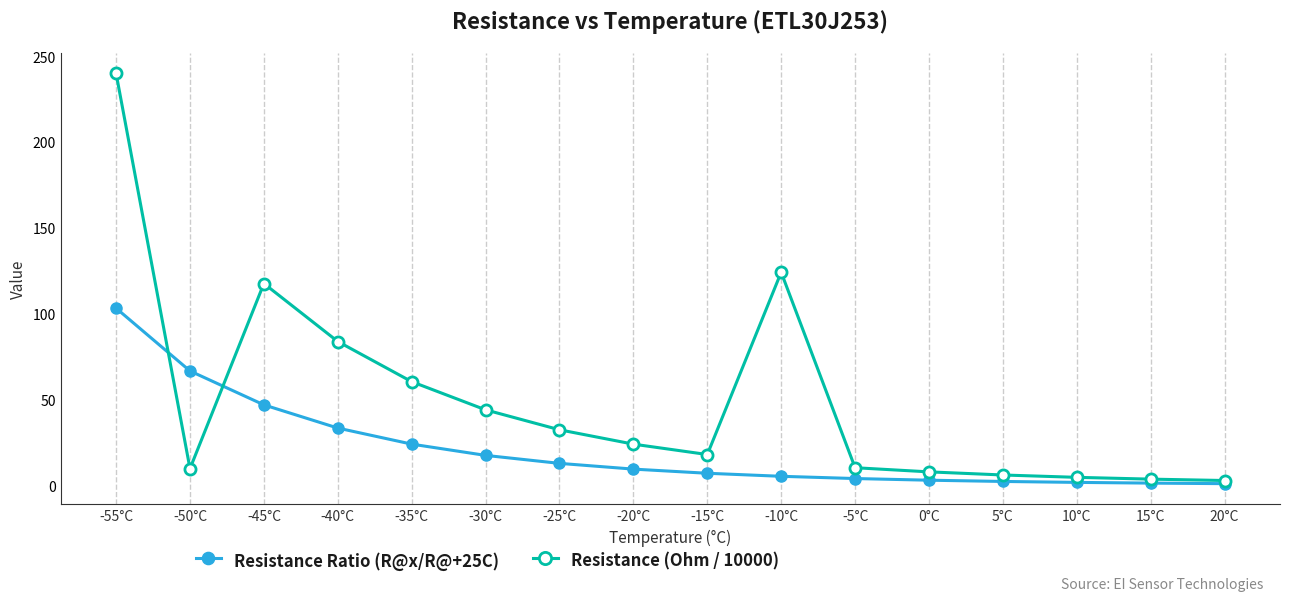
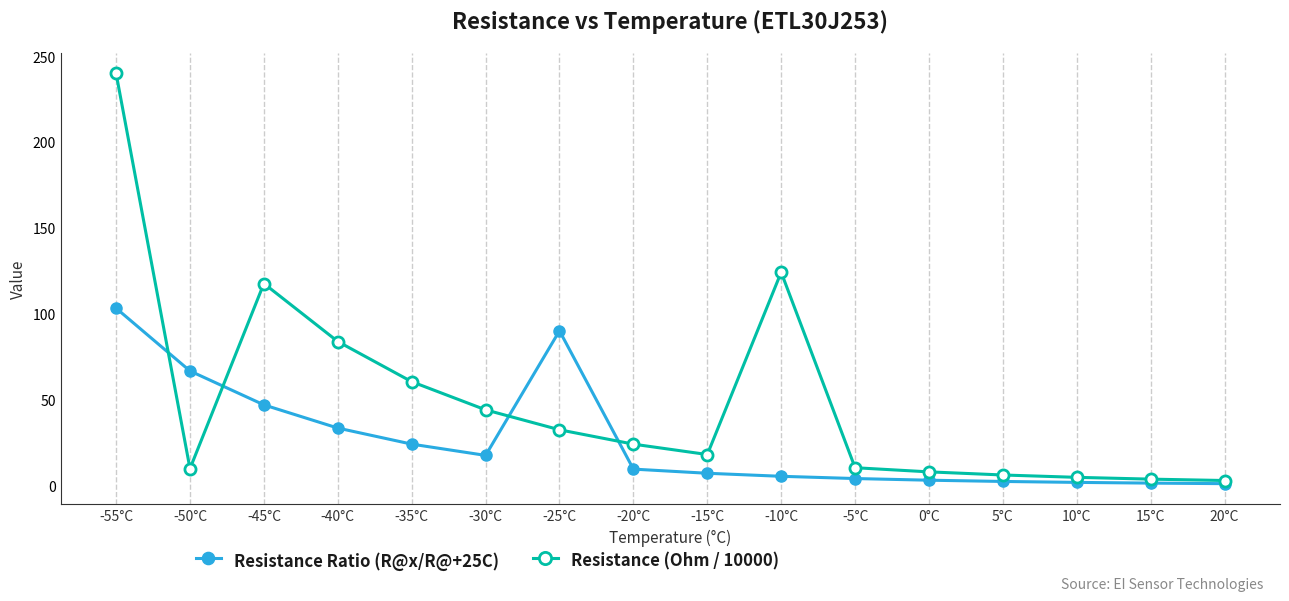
  {
    "Resistance Ratio (R@x/R@+25C)": {
      "-55°C": 103,
      "-50°C": 67,
      "-45°C": 47,
      "-40°C": 34,
      "-35°C": 24,
      "-30°C": 18,
-     "-25°C": 13,
+     "-25°C": 90,
      "-20°C": 10,
      "-15°C": 7,
      "-10°C": 6,
      "-5°C": 4,
      "0°C": 3,
      "5°C": 3,
      "10°C": 2,
      "15°C": 2,
      "20°C": 1
    },
    "Resistance (Ohm / 10000)": {
      "-55°C": 240,
      "-50°C": 10,
      "-45°C": 118,
      "-40°C": 84,
      "-35°C": 61,
      "-30°C": 44,
      "-25°C": 33,
      "-20°C": 24,
      "-15°C": 18,
      "-10°C": 124,
      "-5°C": 10,
      "0°C": 8,
      "5°C": 6,
      "10°C": 5,
      "15°C": 4,
      "20°C": 3
    }
  }
